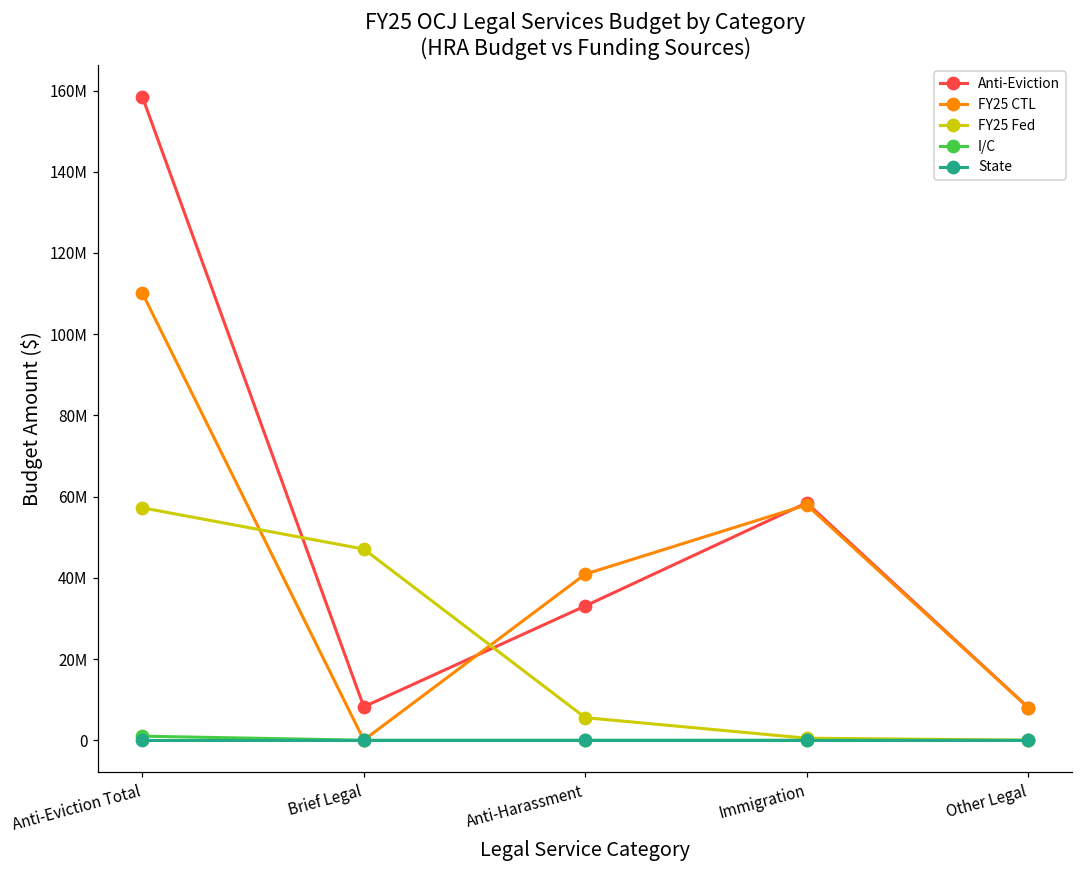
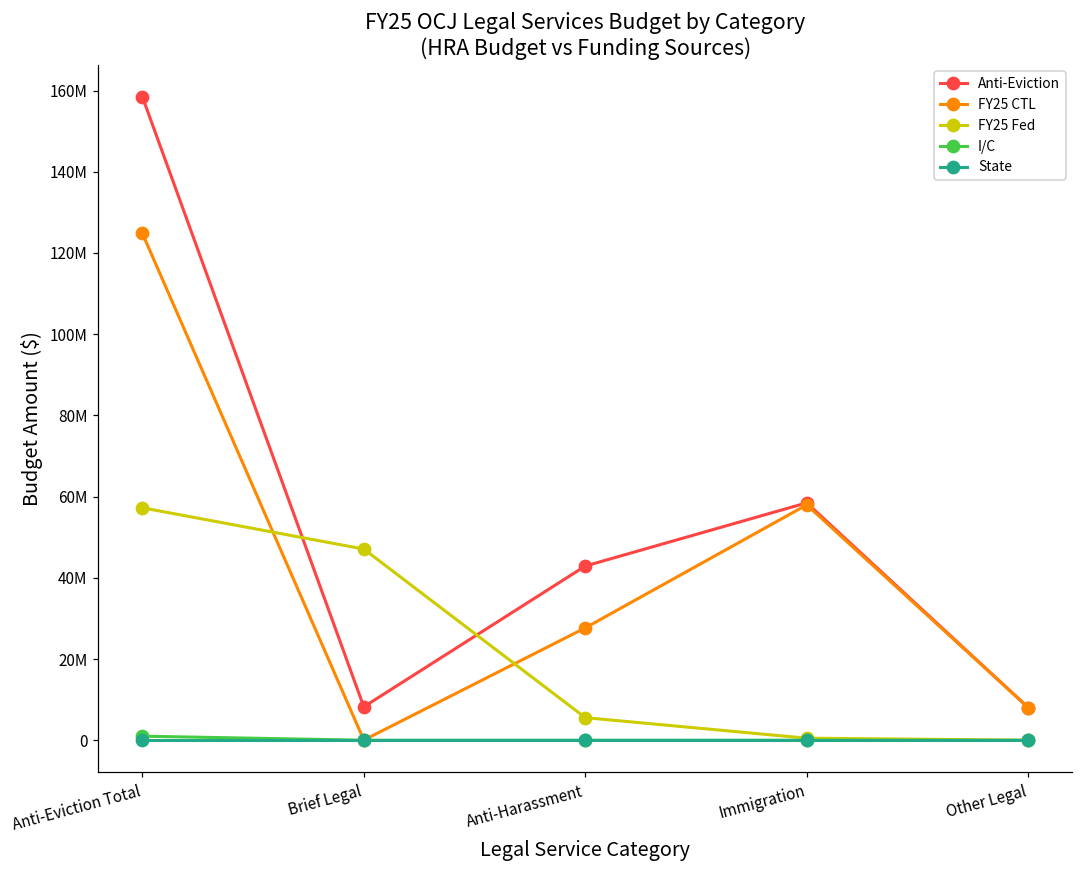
  {
    "Anti-Eviction": {
      "Anti-Eviction Total": 158000000,
      "Brief Legal": 8000000,
-     "Anti-Harassment": 33000000
+     "Anti-Harassment": 43000000
    },
    "FY25 CTL": {
-     "Anti-Eviction Total": 110000000,
-     "Anti-Harassment": 41000000
+     "Anti-Eviction Total": 125000000,
+     "Anti-Harassment": 28000000
    },
    "FY25 Fed": {
      "Anti-Eviction Total": 57000000,
      "Brief Legal": 47000000,
      "Anti-Harassment": 6000000
    },
    "I/C": {
      "Anti-Eviction Total": 1000000
    },
    "State": {
      "Anti-Eviction Total": 0
    }
  }
